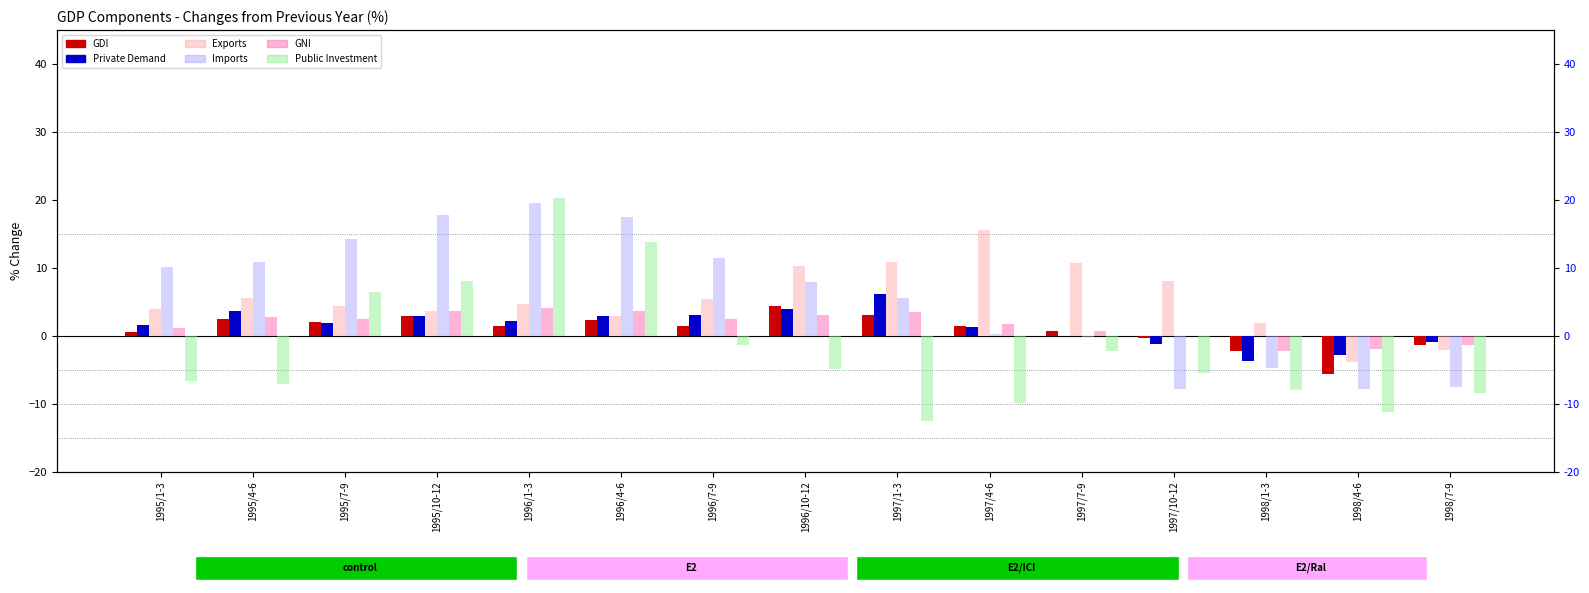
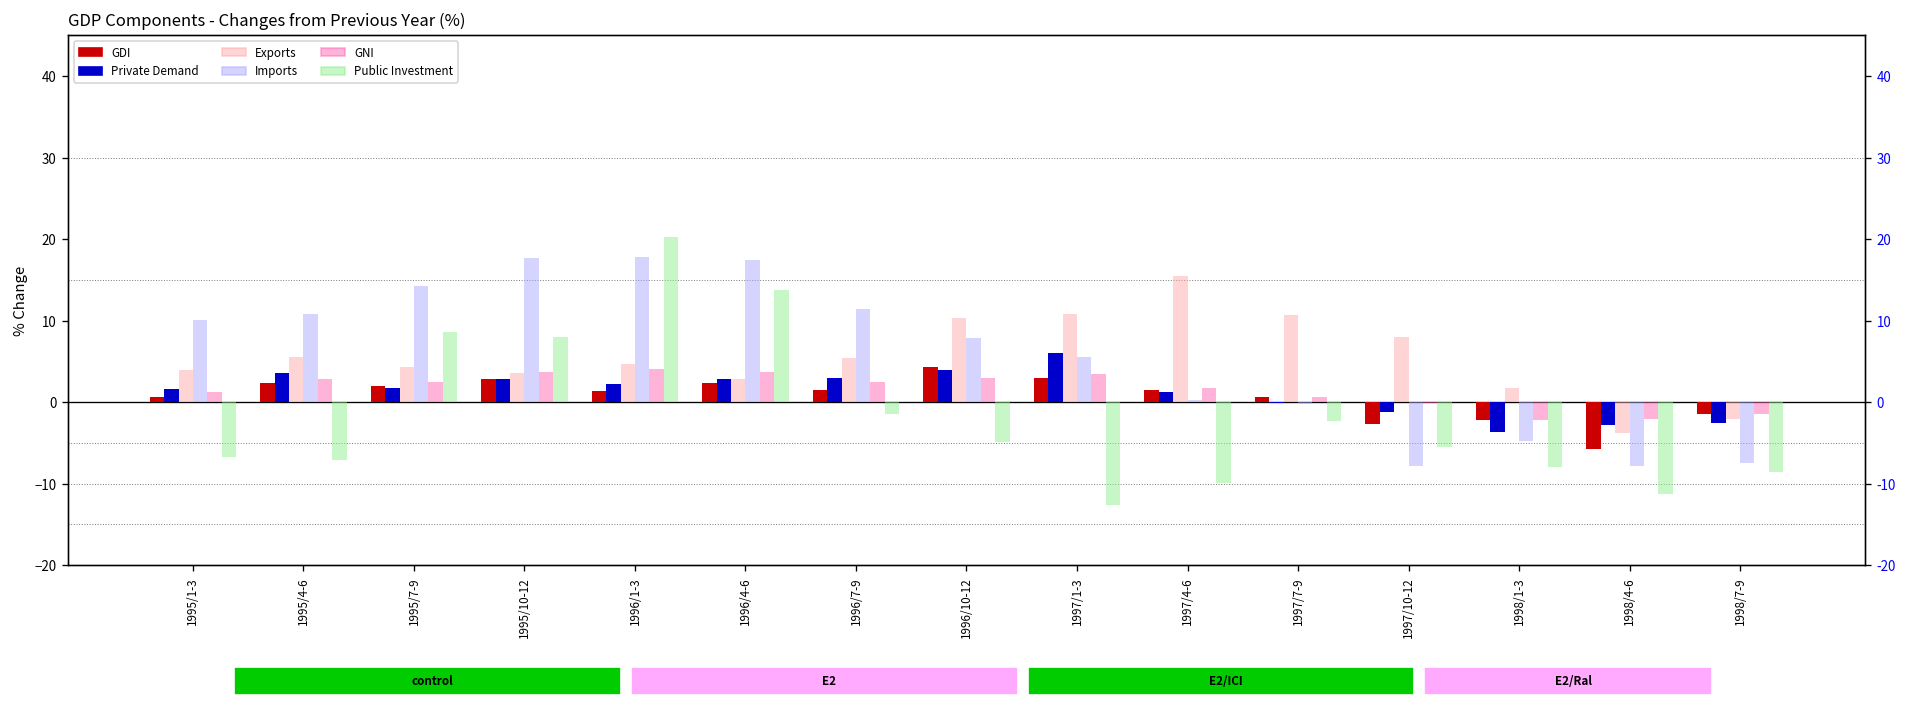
  {
    "GDI": {
      "1995/1-3": 1,
      "1995/4-6": 2,
      "1995/7-9": 2,
      "1995/10-12": 3,
      "1996/1-3": 1,
      "1996/4-6": 2,
      "1996/7-9": 2,
      "1996/10-12": 4,
      "1997/1-3": 3,
      "1997/4-6": 2,
      "1997/7-9": 1,
-     "1997/10-12": 0,
+     "1997/10-12": -3,
      "1998/1-3": -2,
      "1998/4-6": -6,
      "1998/7-9": -1
    },
    "Private Demand": {
      "1995/1-3": 2,
      "1995/4-6": 4,
      "1995/7-9": 2,
      "1995/10-12": 3,
      "1996/1-3": 2,
      "1996/4-6": 3,
      "1996/7-9": 3,
      "1996/10-12": 4,
      "1997/1-3": 6,
      "1997/4-6": 1,
      "1997/10-12": -1,
      "1998/1-3": -4,
      "1998/4-6": -3,
-     "1998/7-9": -1
+     "1998/7-9": -3
    },
    "Imports": {
      "1995/1-3": 10,
      "1995/4-6": 11,
      "1995/7-9": 14,
      "1995/10-12": 18,
-     "1996/1-3": 20,
+     "1996/1-3": 18,
      "1996/4-6": 18,
      "1996/7-9": 11,
      "1996/10-12": 8,
      "1997/1-3": 6,
      "1997/10-12": -8,
      "1998/1-3": -5,
      "1998/4-6": -8,
      "1998/7-9": -8
    },
    "Public Investment": {
      "1995/1-3": -7,
      "1995/4-6": -7,
-     "1995/7-9": 6,
+     "1995/7-9": 9,
      "1995/10-12": 8,
      "1996/1-3": 20,
      "1996/4-6": 14,
      "1996/7-9": -1,
      "1996/10-12": -5,
      "1997/1-3": -13,
      "1997/4-6": -10,
      "1997/7-9": -2,
      "1997/10-12": -6,
      "1998/1-3": -8,
      "1998/4-6": -11,
      "1998/7-9": -9
    }
  }
